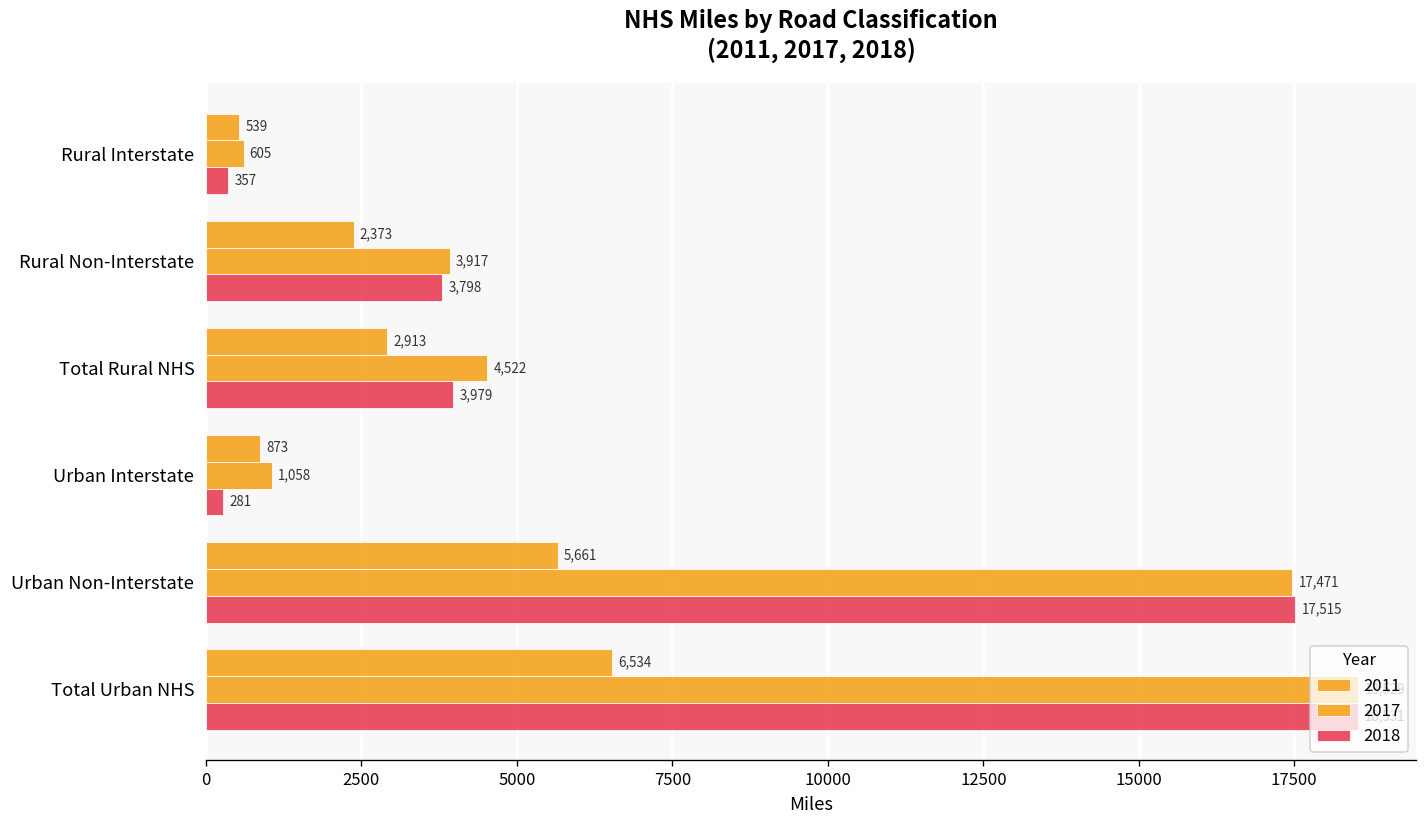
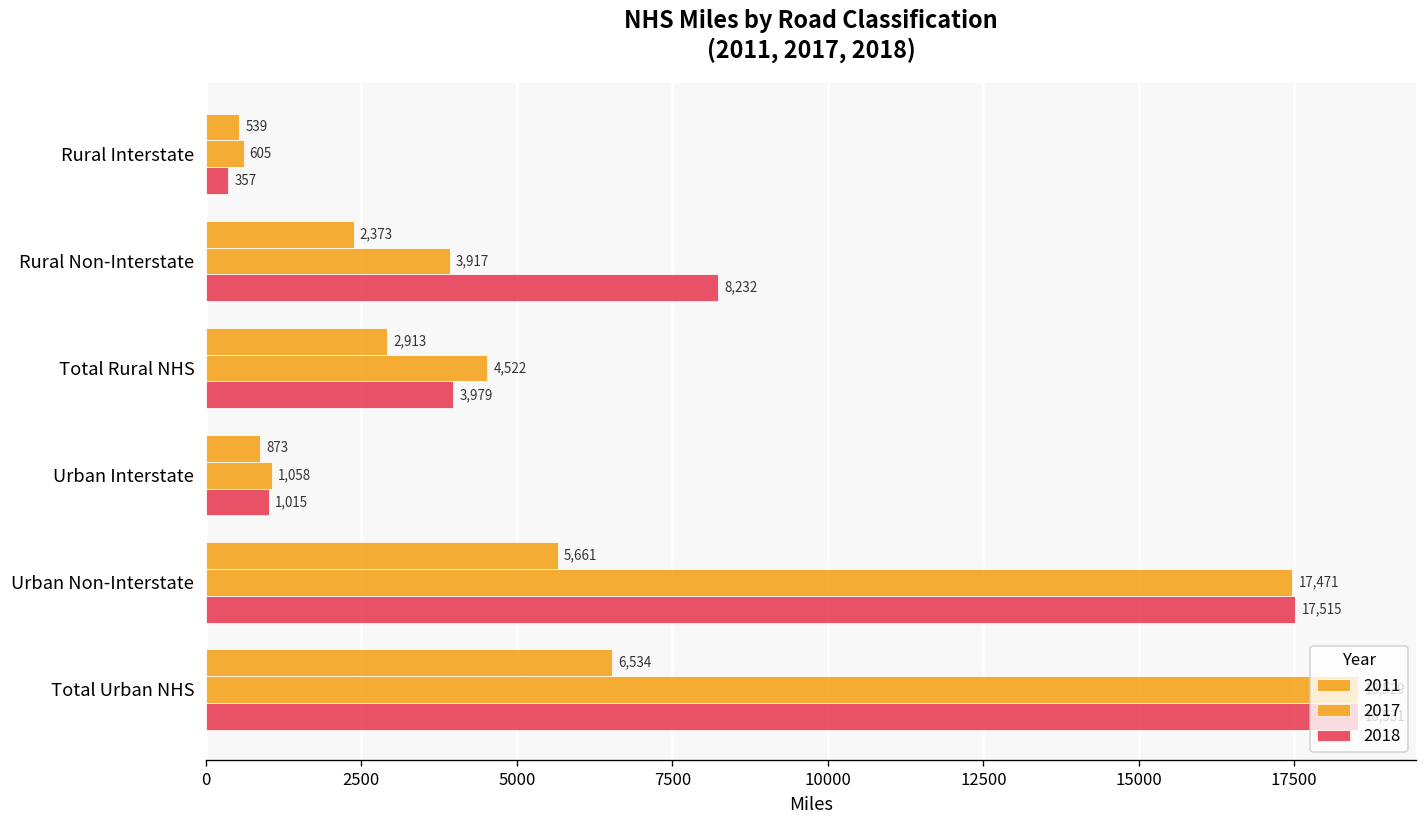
  {
    "2018": {
      "Rural Interstate": "357",
-     "Rural Non-Interstate": "3,798",
+     "Rural Non-Interstate": "8,232",
      "Total Rural NHS": "3,979",
-     "Urban Interstate": "281",
+     "Urban Interstate": "1,015",
      "Urban Non-Interstate": "17,515"
    }
  }
